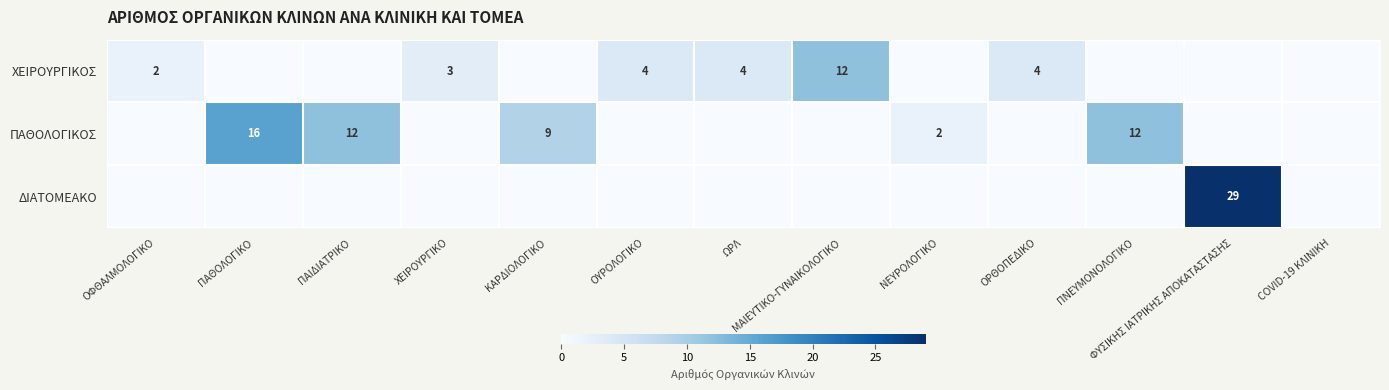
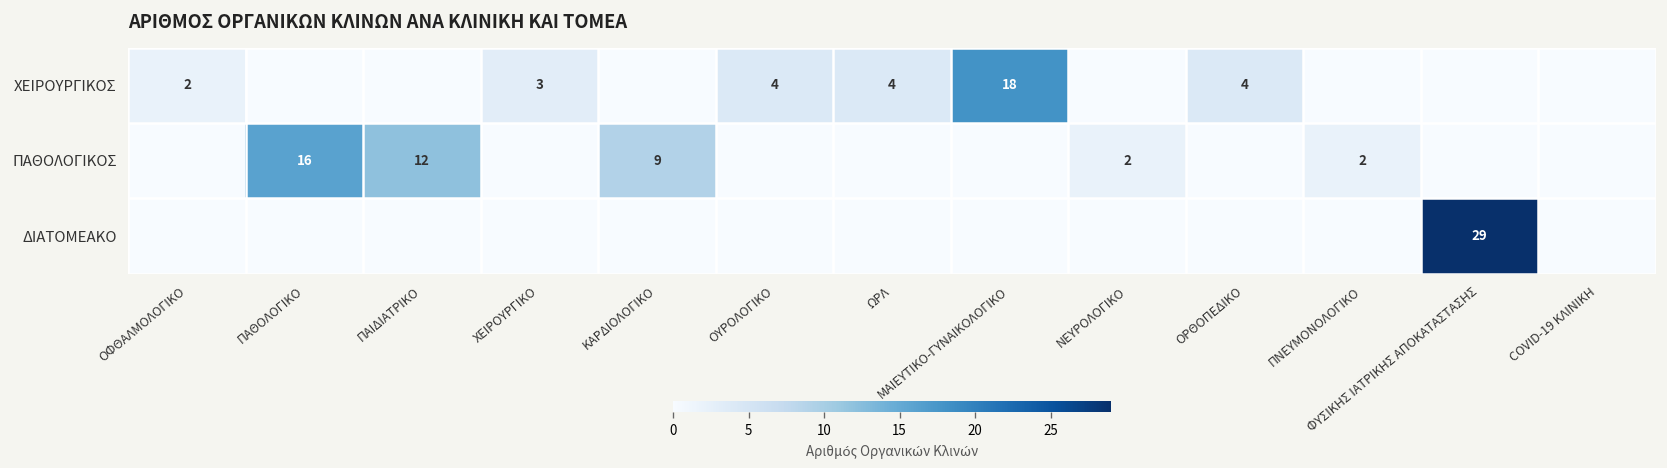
  {
    "ΧΕΙΡΟΥΡΓΙΚΟΣ": {
      "ΟΦΘΑΛΜΟΛΟΓΙΚΟ": 2,
      "ΧΕΙΡΟΥΡΓΙΚΟ": 3,
      "ΟΥΡΟΛΟΓΙΚΟ": 4,
      "ΩΡΛ": 4,
-     "ΜΑΙΕΥΤΙΚΟ-ΓΥΝΑΙΚΟΛΟΓΙΚΟ": 12,
+     "ΜΑΙΕΥΤΙΚΟ-ΓΥΝΑΙΚΟΛΟΓΙΚΟ": 18,
      "ΟΡΘΟΠΕΔΙΚΟ": 4
    },
    "ΠΑΘΟΛΟΓΙΚΟΣ": {
      "ΠΑΘΟΛΟΓΙΚΟ": 16,
      "ΠΑΙΔΙΑΤΡΙΚΟ": 12,
      "ΚΑΡΔΙΟΛΟΓΙΚΟ": 9,
      "ΝΕΥΡΟΛΟΓΙΚΟ": 2,
-     "ΠΝΕΥΜΟΝΟΛΟΓΙΚΟ": 12
+     "ΠΝΕΥΜΟΝΟΛΟΓΙΚΟ": 2
    },
    "ΔΙΑΤΟΜΕΑΚΟ": {
      "ΦΥΣΙΚΗΣ ΙΑΤΡΙΚΗΣ ΑΠΟΚΑΤΑΣΤΑΣΗΣ": 29
    }
  }
